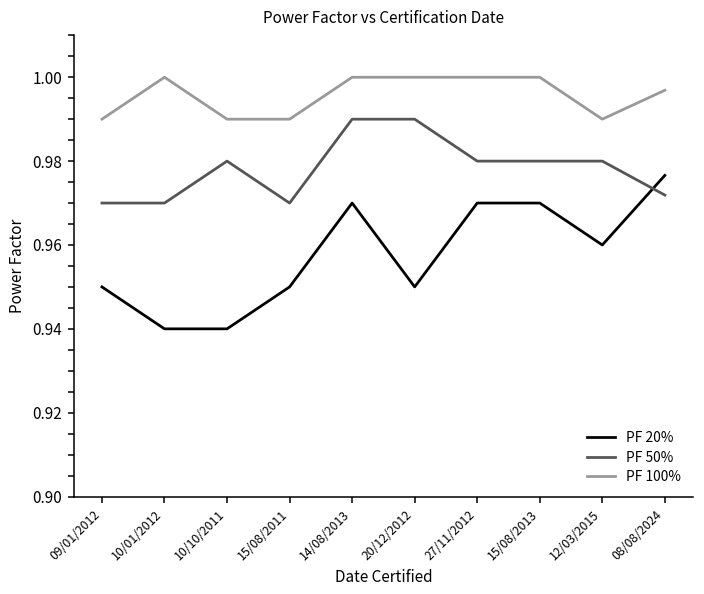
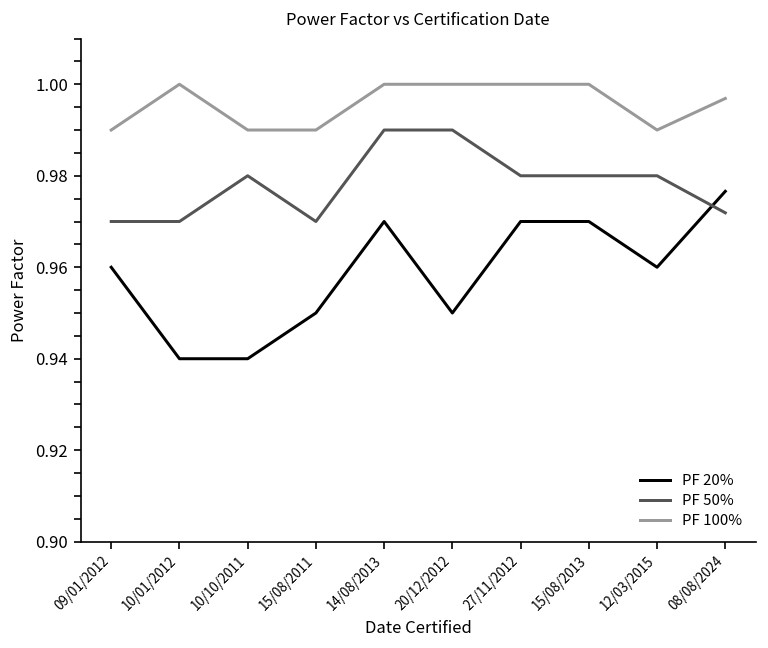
  {
    "PF 20%": {
-     "09/01/2012": 0.95,
+     "09/01/2012": 0.96,
      "10/01/2012": 0.94,
      "10/10/2011": 0.94,
      "15/08/2011": 0.95,
      "14/08/2013": 0.97,
      "20/12/2012": 0.95,
      "27/11/2012": 0.97,
      "15/08/2013": 0.97,
      "12/03/2015": 0.96,
      "08/08/2024": 0.977
    },
    "PF 50%": {
      "09/01/2012": 0.97,
      "10/01/2012": 0.97,
      "10/10/2011": 0.98,
      "15/08/2011": 0.97,
      "14/08/2013": 0.99,
      "20/12/2012": 0.99,
      "27/11/2012": 0.98,
      "15/08/2013": 0.98,
      "12/03/2015": 0.98,
      "08/08/2024": 0.972
    },
    "PF 100%": {
      "09/01/2012": 0.99,
      "10/01/2012": 1.00,
      "10/10/2011": 0.99,
      "15/08/2011": 0.99,
      "14/08/2013": 1.00,
      "20/12/2012": 1.00,
      "27/11/2012": 1.00,
      "15/08/2013": 1.00,
      "12/03/2015": 0.99,
      "08/08/2024": 0.997
    }
  }
